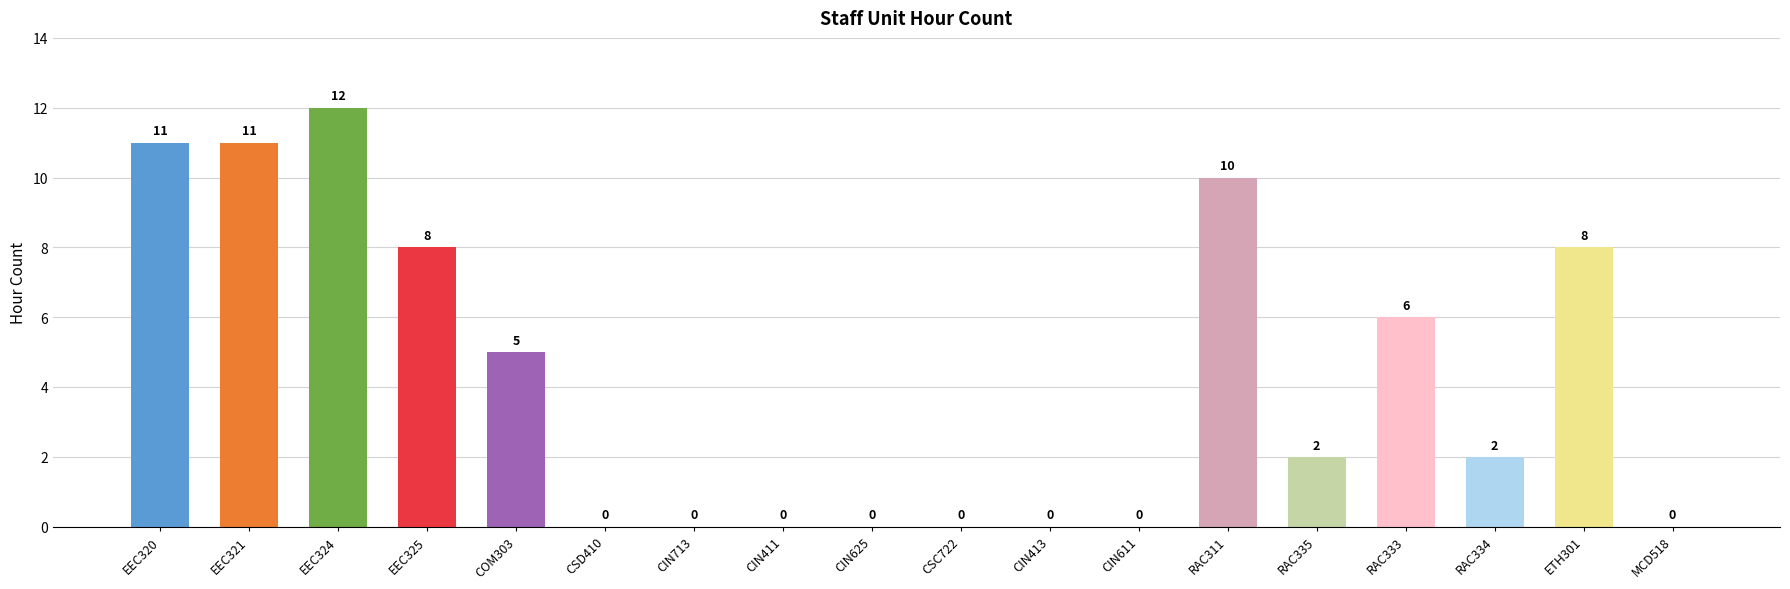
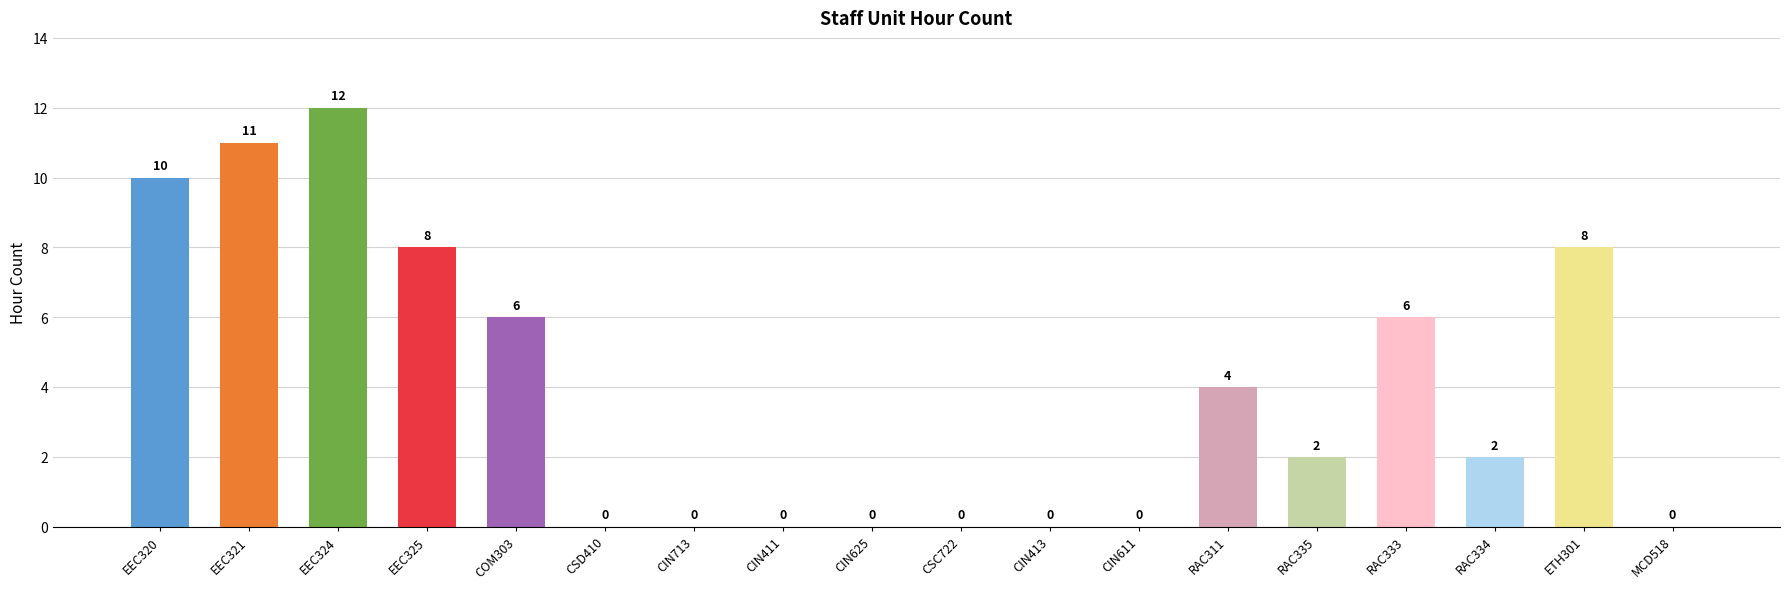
  {
-   "EEC320": 11,
+   "EEC320": 10,
    "EEC321": 11,
    "EEC324": 12,
    "EEC325": 8,
-   "COM303": 5,
+   "COM303": 6,
    "CSD410": 0,
    "CIN713": 0,
    "CIN411": 0,
    "CIN625": 0,
    "CSC722": 0,
    "CIN413": 0,
    "CIN611": 0,
-   "RAC311": 10,
+   "RAC311": 4,
    "RAC335": 2,
    "RAC333": 6,
    "RAC334": 2,
    "ETH301": 8,
    "MCD518": 0
  }
